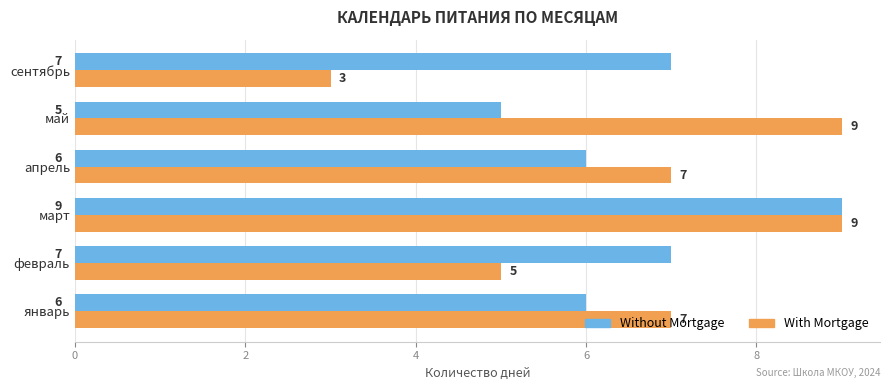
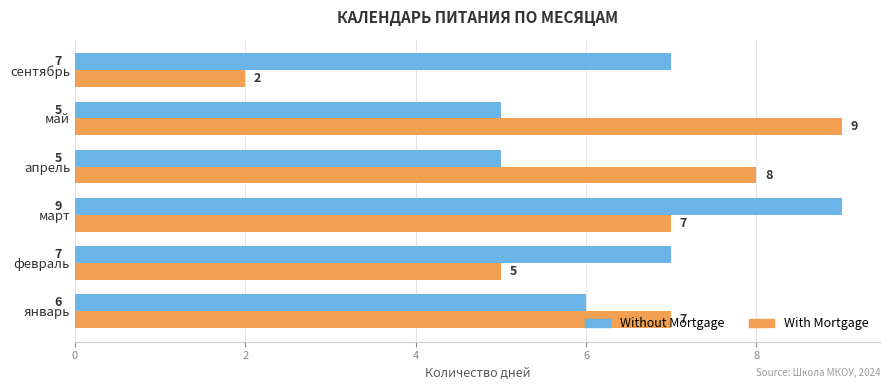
  {
    "Without Mortgage": {
-     "апрель": 6
+     "апрель": 5
    },
    "With Mortgage": {
-     "сентябрь": 3,
+     "сентябрь": 2,
      "май": 9,
-     "апрель": 7,
-     "март": 9,
+     "апрель": 8,
+     "март": 7,
      "февраль": 5,
      "январь": 7
    }
  }
